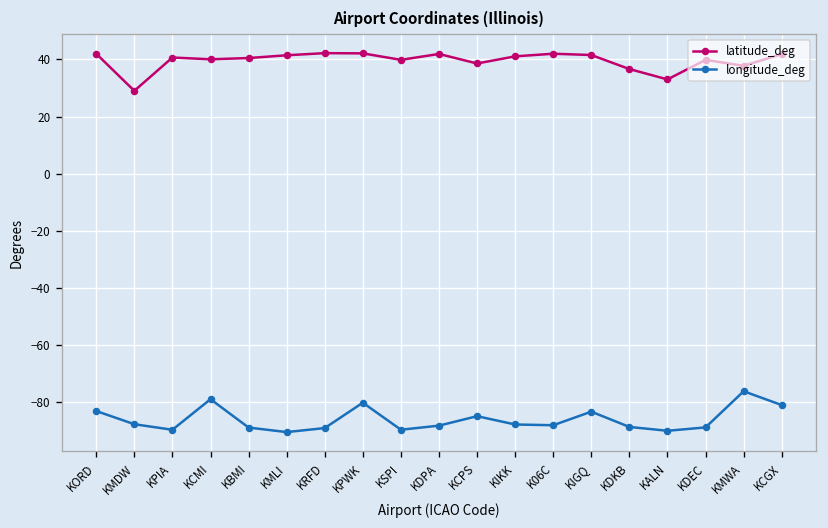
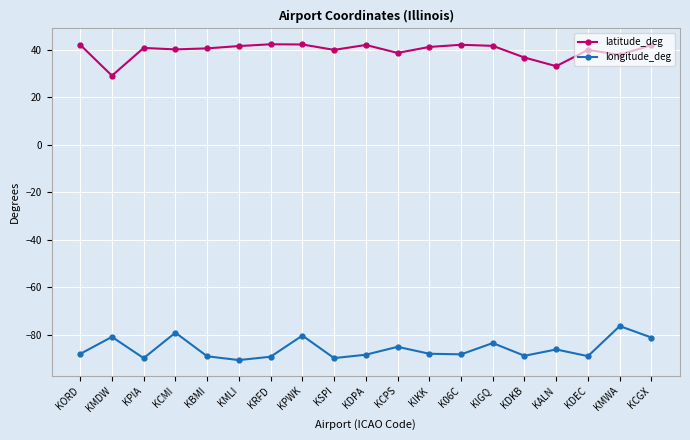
  {
    "latitude_deg": {
      "KORD": 42,
      "KMDW": 29,
      "KPIA": 41,
      "KCMI": 40,
      "KBMI": 40,
      "KMLI": 41,
      "KRFD": 42,
      "KPWK": 42,
      "KSPI": 40,
      "KDPA": 42,
      "KCPS": 39,
      "KIKK": 41,
      "K06C": 42,
      "KIGQ": 42,
      "KDKB": 37,
      "KALN": 33
    },
    "longitude_deg": {
-     "KORD": -83,
-     "KMDW": -88,
+     "KORD": -88,
+     "KMDW": -81,
      "KPIA": -90,
      "KCMI": -79,
      "KBMI": -89,
      "KMLI": -91,
      "KRFD": -89,
      "KPWK": -80,
      "KSPI": -90,
      "KDPA": -88,
      "KCPS": -85,
      "KIKK": -88,
      "K06C": -88,
      "KIGQ": -83,
      "KDKB": -89,
-     "KALN": -90,
+     "KALN": -86,
      "KDEC": -89,
      "KMWA": -76,
      "KCGX": -81
    }
  }
